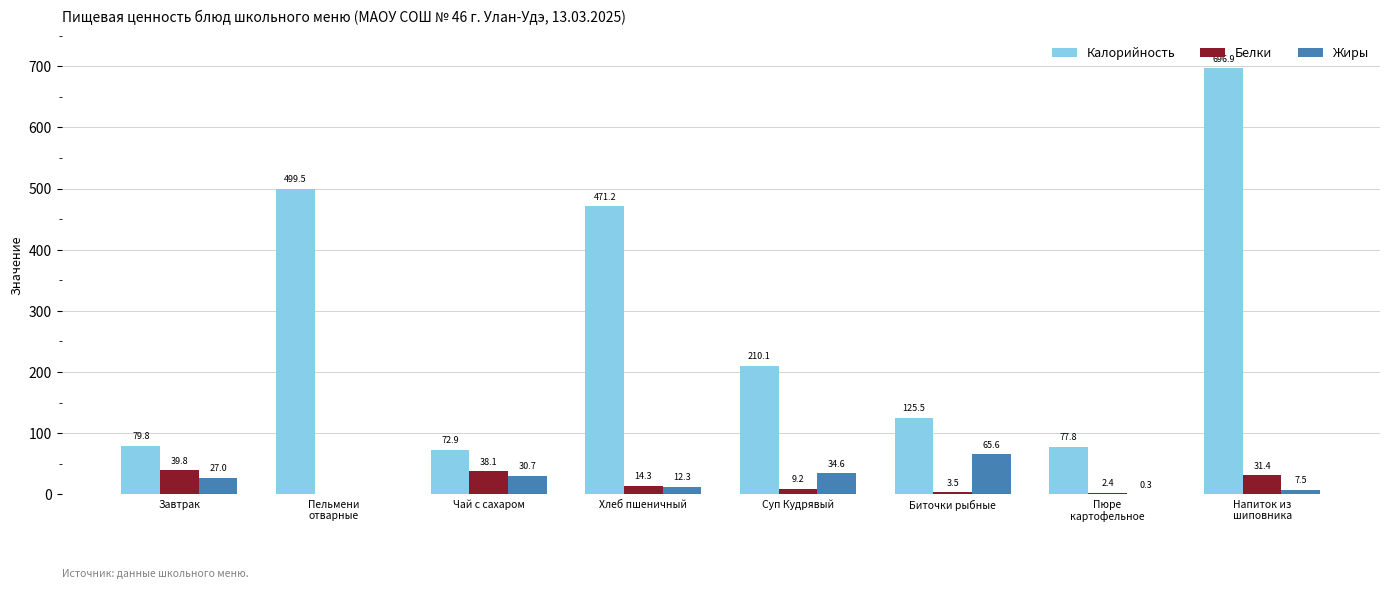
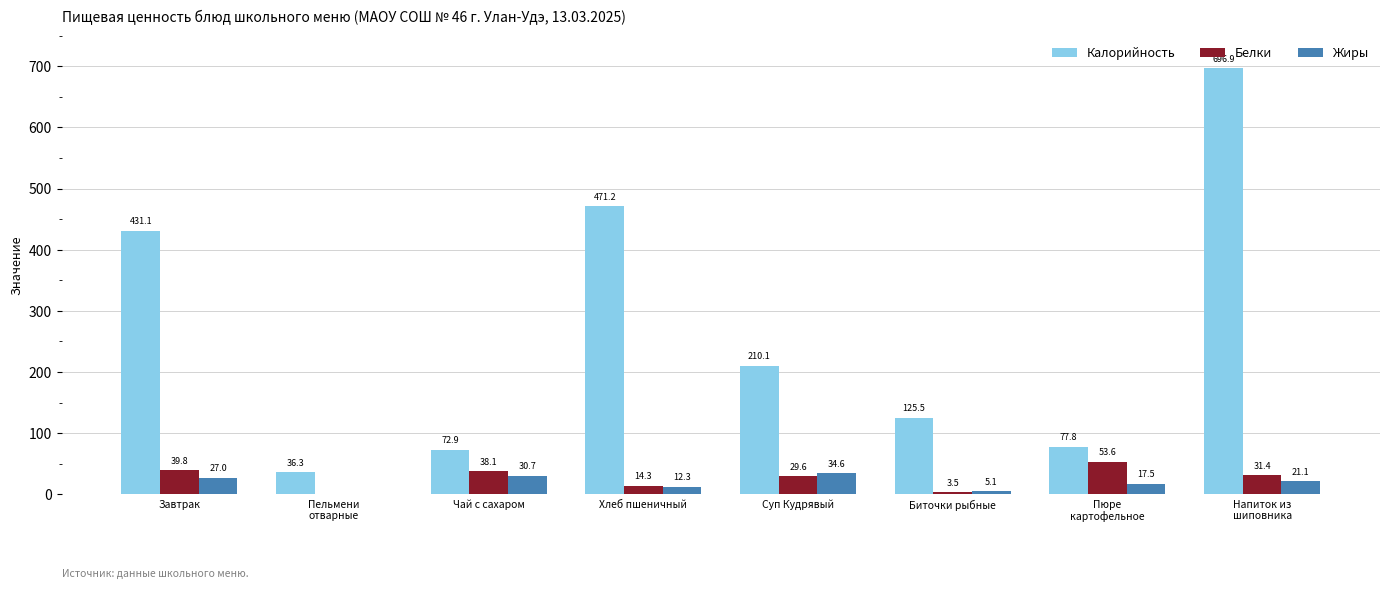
  {
    "Калорийность": {
-     "Завтрак": 79.8,
-     "Пельмени отварные": 499.5,
+     "Завтрак": 431.1,
+     "Пельмени отварные": 36.3,
      "Чай с сахаром": 72.9,
      "Хлеб пшеничный": 471.2,
      "Суп Кудрявый": 210.1,
      "Биточки рыбные": 125.5,
      "Пюре картофельное": 77.8,
      "Напиток из шиповника": 696.9
    },
    "Белки": {
      "Завтрак": 39.8,
      "Чай с сахаром": 38.1,
      "Хлеб пшеничный": 14.3,
-     "Суп Кудрявый": 9.2,
+     "Суп Кудрявый": 29.6,
      "Биточки рыбные": 3.5,
-     "Пюре картофельное": 2.4,
+     "Пюре картофельное": 53.6,
      "Напиток из шиповника": 31.4
    },
    "Жиры": {
      "Завтрак": 27.0,
      "Чай с сахаром": 30.7,
      "Хлеб пшеничный": 12.3,
      "Суп Кудрявый": 34.6,
-     "Биточки рыбные": 65.6,
-     "Пюре картофельное": 0.3,
-     "Напиток из шиповника": 7.5
+     "Биточки рыбные": 5.1,
+     "Пюре картофельное": 17.5,
+     "Напиток из шиповника": 21.1
    }
  }
